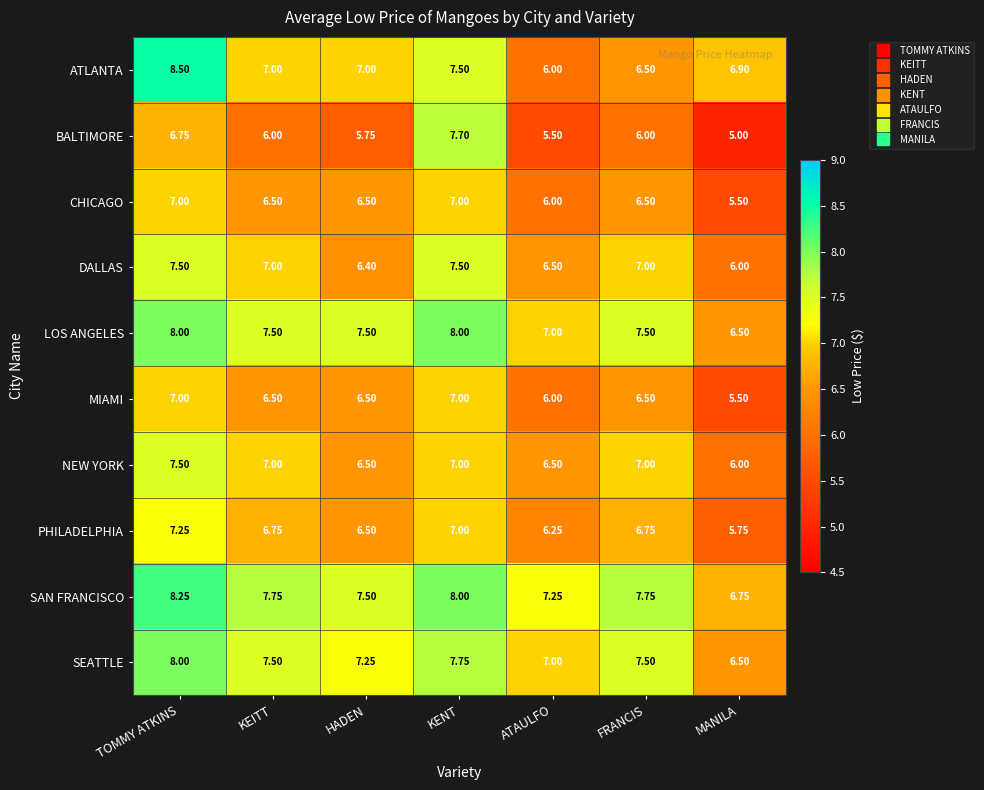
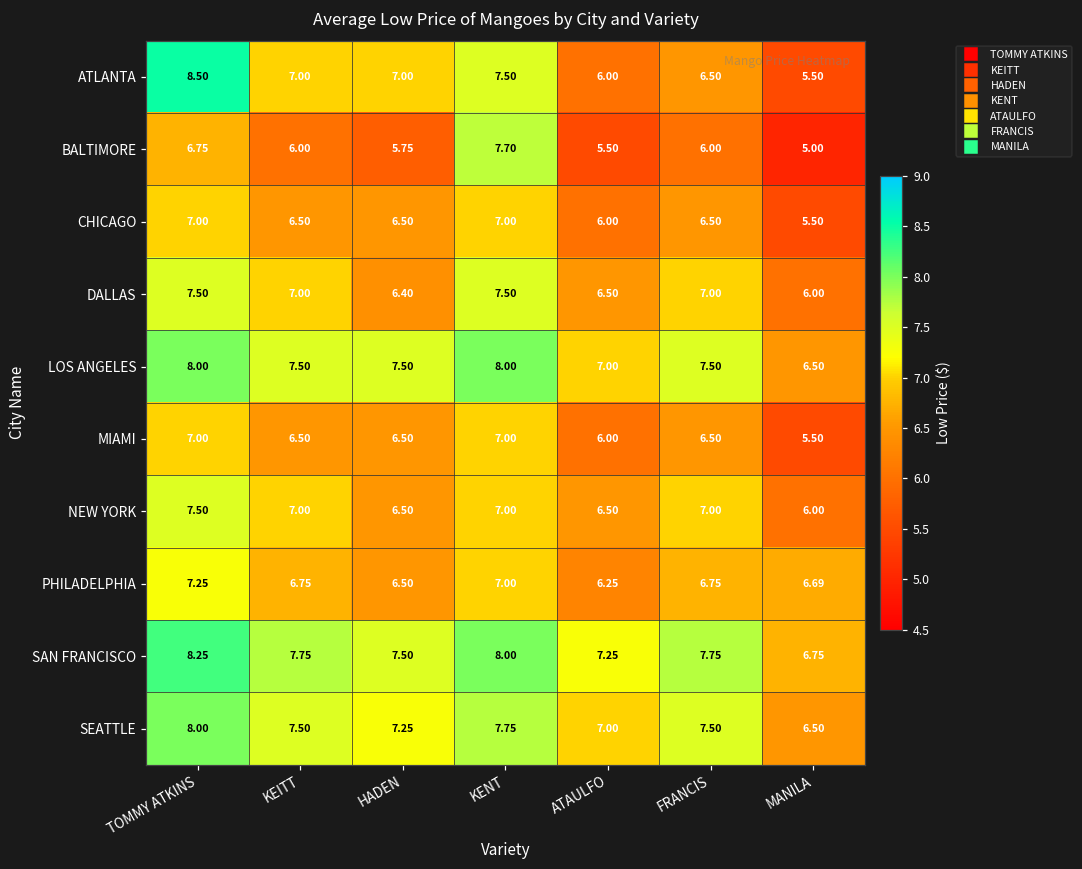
  {
    "ATLANTA": {
      "TOMMY ATKINS": 8.50,
      "KEITT": 7.00,
      "HADEN": 7.00,
      "KENT": 7.50,
      "ATAULFO": 6.00,
      "FRANCIS": 6.50,
-     "MANILA": 6.90
+     "MANILA": 5.50
    },
    "BALTIMORE": {
      "TOMMY ATKINS": 6.75,
      "KEITT": 6.00,
      "HADEN": 5.75,
      "KENT": 7.70,
      "ATAULFO": 5.50,
      "FRANCIS": 6.00,
      "MANILA": 5.00
    },
    "CHICAGO": {
      "TOMMY ATKINS": 7.00,
      "KEITT": 6.50,
      "HADEN": 6.50,
      "KENT": 7.00,
      "ATAULFO": 6.00,
      "FRANCIS": 6.50,
      "MANILA": 5.50
    },
    "DALLAS": {
      "TOMMY ATKINS": 7.50,
      "KEITT": 7.00,
      "HADEN": 6.40,
      "KENT": 7.50,
      "ATAULFO": 6.50,
      "FRANCIS": 7.00,
      "MANILA": 6.00
    },
    "LOS ANGELES": {
      "TOMMY ATKINS": 8.00,
      "KEITT": 7.50,
      "HADEN": 7.50,
      "KENT": 8.00,
      "ATAULFO": 7.00,
      "FRANCIS": 7.50,
      "MANILA": 6.50
    },
    "MIAMI": {
      "TOMMY ATKINS": 7.00,
      "KEITT": 6.50,
      "HADEN": 6.50,
      "KENT": 7.00,
      "ATAULFO": 6.00,
      "FRANCIS": 6.50,
      "MANILA": 5.50
    },
    "NEW YORK": {
      "TOMMY ATKINS": 7.50,
      "KEITT": 7.00,
      "HADEN": 6.50,
      "KENT": 7.00,
      "ATAULFO": 6.50,
      "FRANCIS": 7.00,
      "MANILA": 6.00
    },
    "PHILADELPHIA": {
      "TOMMY ATKINS": 7.25,
      "KEITT": 6.75,
      "HADEN": 6.50,
      "KENT": 7.00,
      "ATAULFO": 6.25,
      "FRANCIS": 6.75,
-     "MANILA": 5.75
+     "MANILA": 6.69
    },
    "SAN FRANCISCO": {
      "TOMMY ATKINS": 8.25,
      "KEITT": 7.75,
      "HADEN": 7.50,
      "KENT": 8.00,
      "ATAULFO": 7.25,
      "FRANCIS": 7.75,
      "MANILA": 6.75
    },
    "SEATTLE": {
      "TOMMY ATKINS": 8.00,
      "KEITT": 7.50,
      "HADEN": 7.25,
      "KENT": 7.75,
      "ATAULFO": 7.00,
      "FRANCIS": 7.50,
      "MANILA": 6.50
    }
  }
